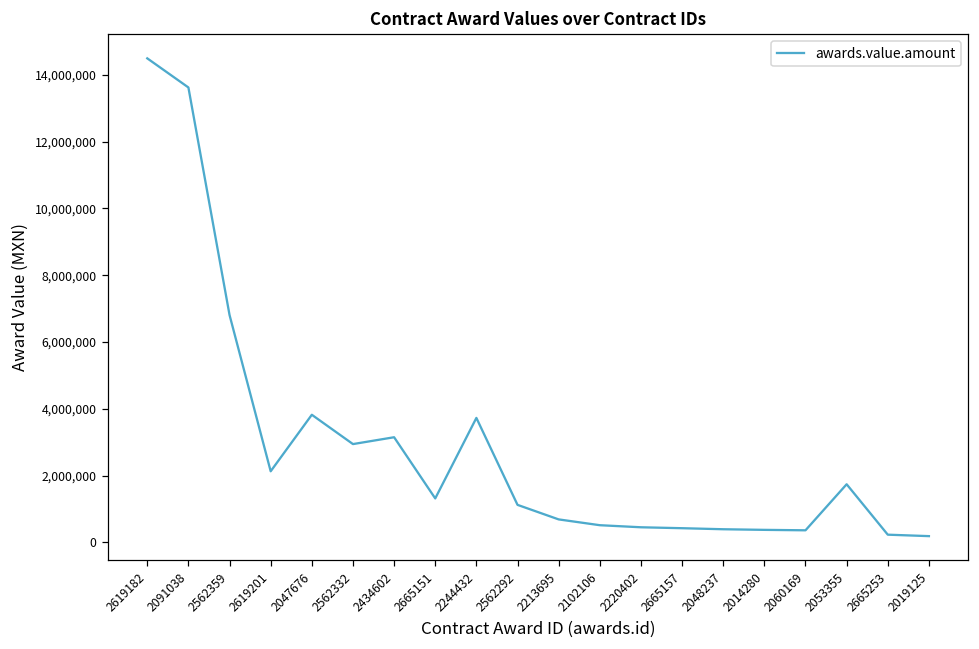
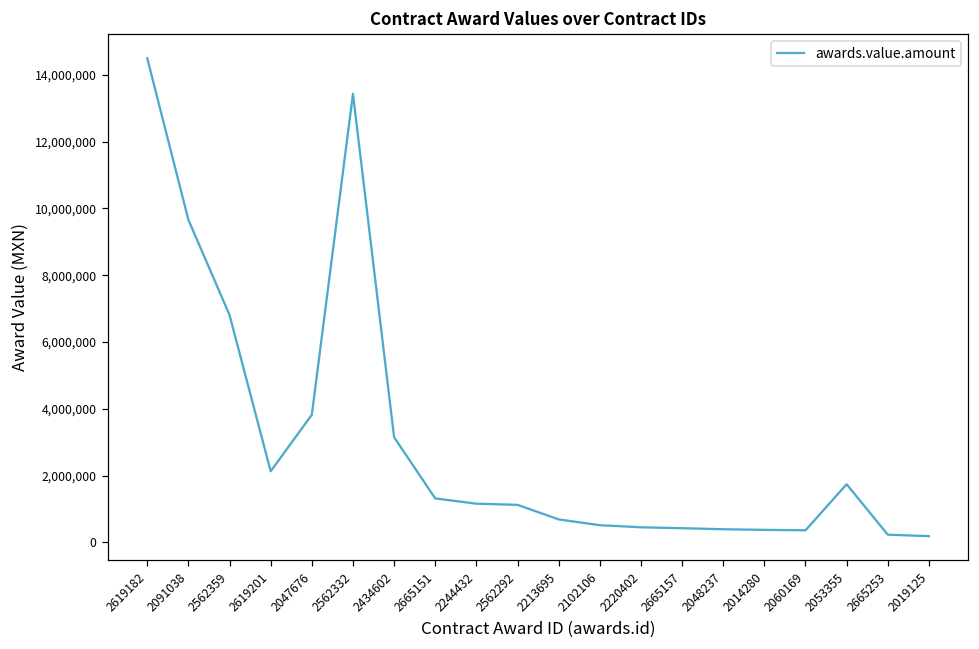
  {
    "2619182": "14,500,000",
-   "2091038": "13,600,000",
+   "2091038": "9,700,000",
    "2562359": "6,800,000",
    "2619201": "2,100,000",
    "2047676": "3,800,000",
-   "2562332": "2,900,000",
+   "2562332": "13,400,000",
    "2434602": "3,200,000",
    "2665151": "1,300,000",
-   "2244432": "3,700,000",
+   "2244432": "1,200,000",
    "2562292": "1,100,000",
    "2213695": "700,000",
    "2102106": "500,000",
    "2220402": "500,000",
    "2665157": "400,000",
    "2048237": "400,000",
    "2014280": "400,000",
    "2060169": "400,000",
    "2053355": "1,700,000",
    "2665253": "200,000",
    "2019125": "200,000"
  }
